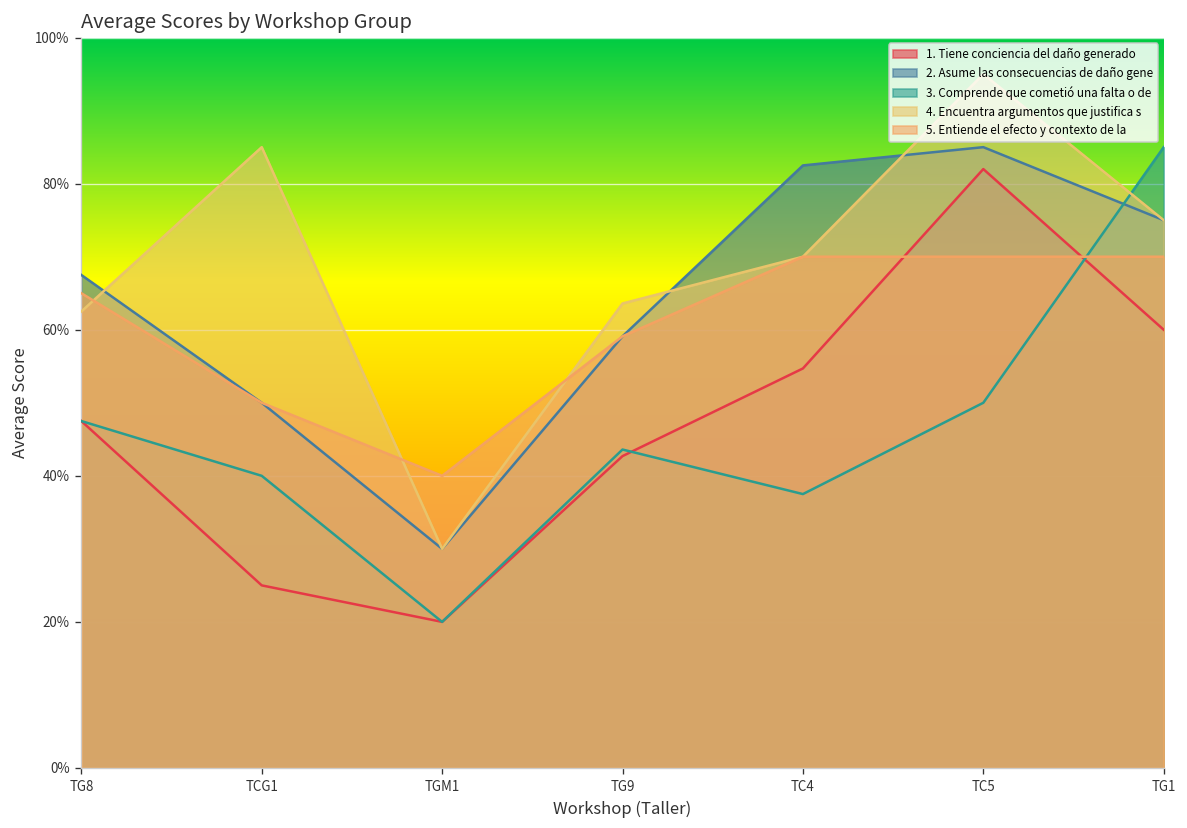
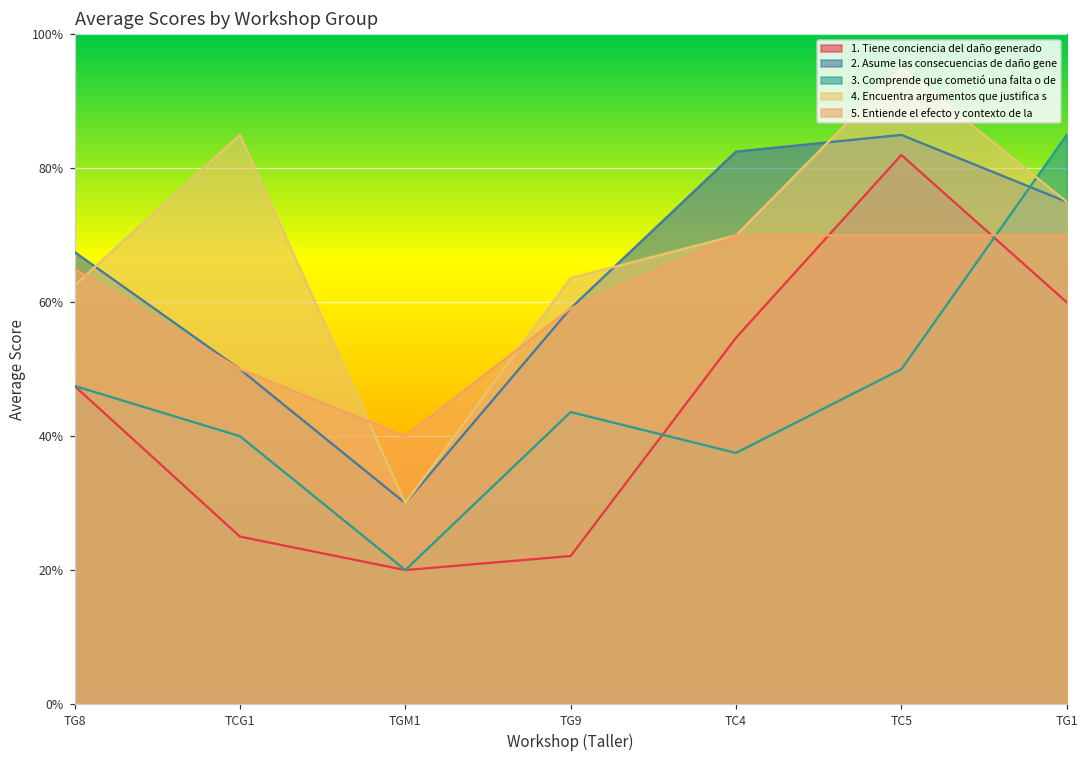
  {
    "1. Tiene conciencia del daño generado": {
      "TCG1": "25%",
-     "TG9": "43%",
+     "TG9": "22%",
      "TC4": "55%",
      "TC5": "82%",
      "TG1": "60%"
    }
  }
